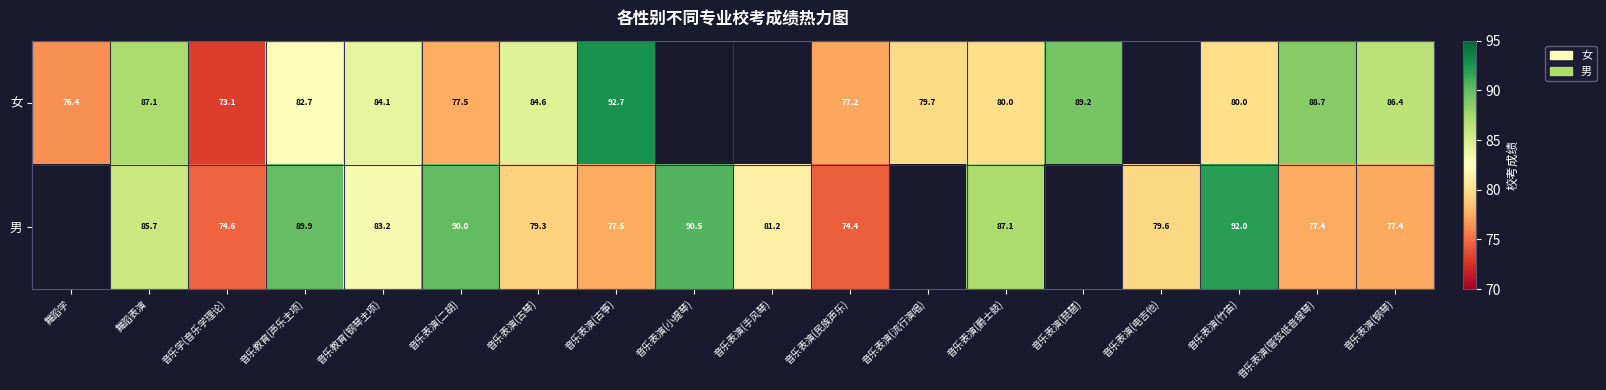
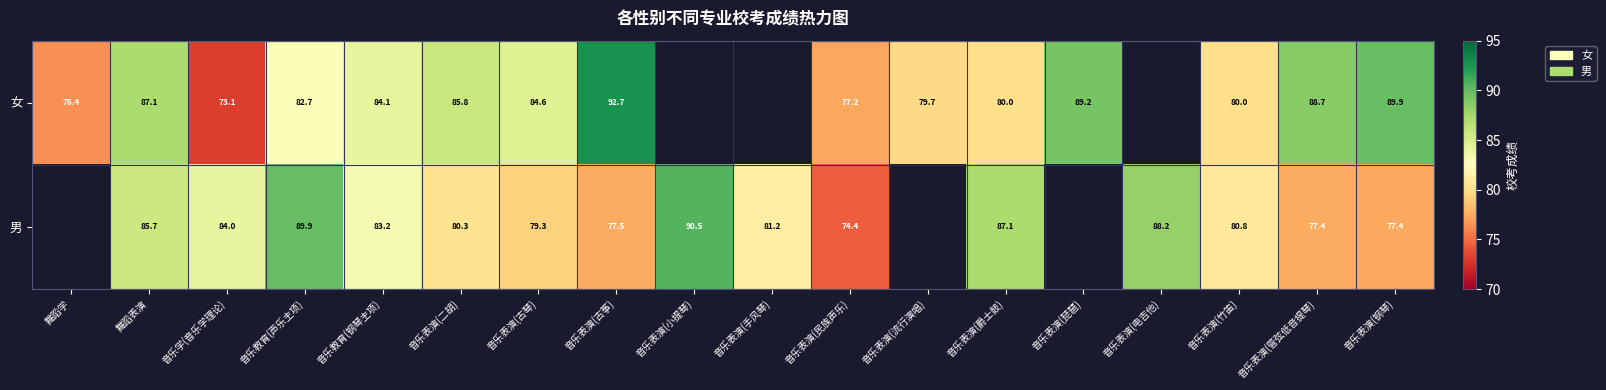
  {
    "女": {
      "舞蹈学": 76.4,
      "舞蹈表演": 87.1,
      "音乐学(音乐学理论)": 73.1,
      "音乐教育(声乐主项)": 82.7,
      "音乐教育(钢琴主项)": 84.1,
-     "音乐表演(二胡)": 77.5,
+     "音乐表演(二胡)": 85.8,
      "音乐表演(古琴)": 84.6,
      "音乐表演(古筝)": 92.7,
      "音乐表演(民族声乐)": 77.2,
      "音乐表演(流行演唱)": 79.7,
      "音乐表演(爵士鼓)": 80.0,
      "音乐表演(琵琶)": 89.2,
      "音乐表演(竹笛)": 80.0,
      "音乐表演(管弦低音提琴)": 88.7,
-     "音乐表演(钢琴)": 86.4
+     "音乐表演(钢琴)": 89.9
    },
    "男": {
      "舞蹈表演": 85.7,
-     "音乐学(音乐学理论)": 74.6,
+     "音乐学(音乐学理论)": 84.0,
      "音乐教育(声乐主项)": 89.9,
      "音乐教育(钢琴主项)": 83.2,
-     "音乐表演(二胡)": 90.0,
+     "音乐表演(二胡)": 80.3,
      "音乐表演(古琴)": 79.3,
      "音乐表演(古筝)": 77.5,
      "音乐表演(小提琴)": 90.5,
      "音乐表演(手风琴)": 81.2,
      "音乐表演(民族声乐)": 74.4,
      "音乐表演(爵士鼓)": 87.1,
-     "音乐表演(电吉他)": 79.6,
-     "音乐表演(竹笛)": 92.0,
+     "音乐表演(电吉他)": 88.2,
+     "音乐表演(竹笛)": 80.8,
      "音乐表演(管弦低音提琴)": 77.4,
      "音乐表演(钢琴)": 77.4
    }
  }
